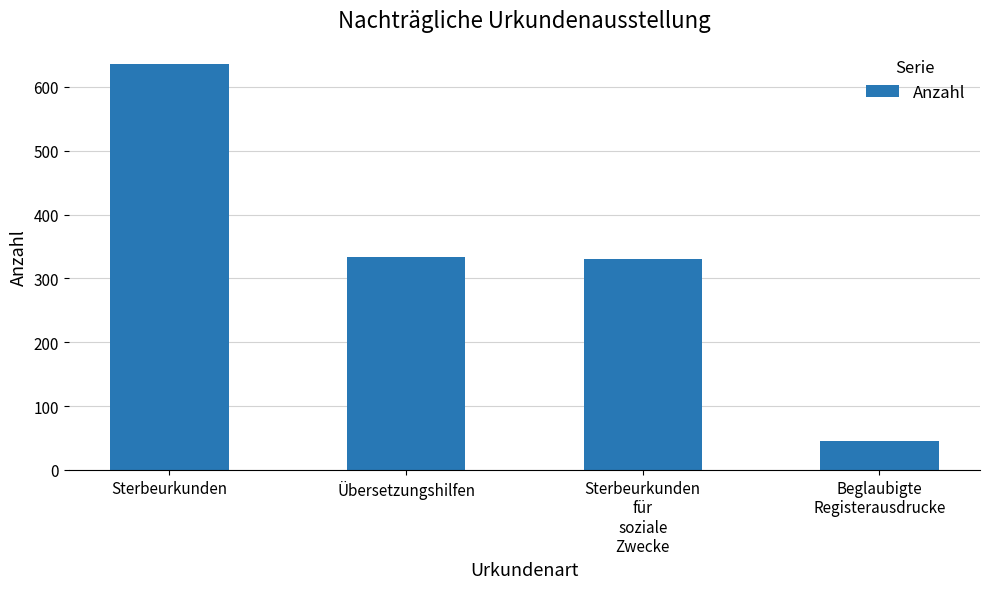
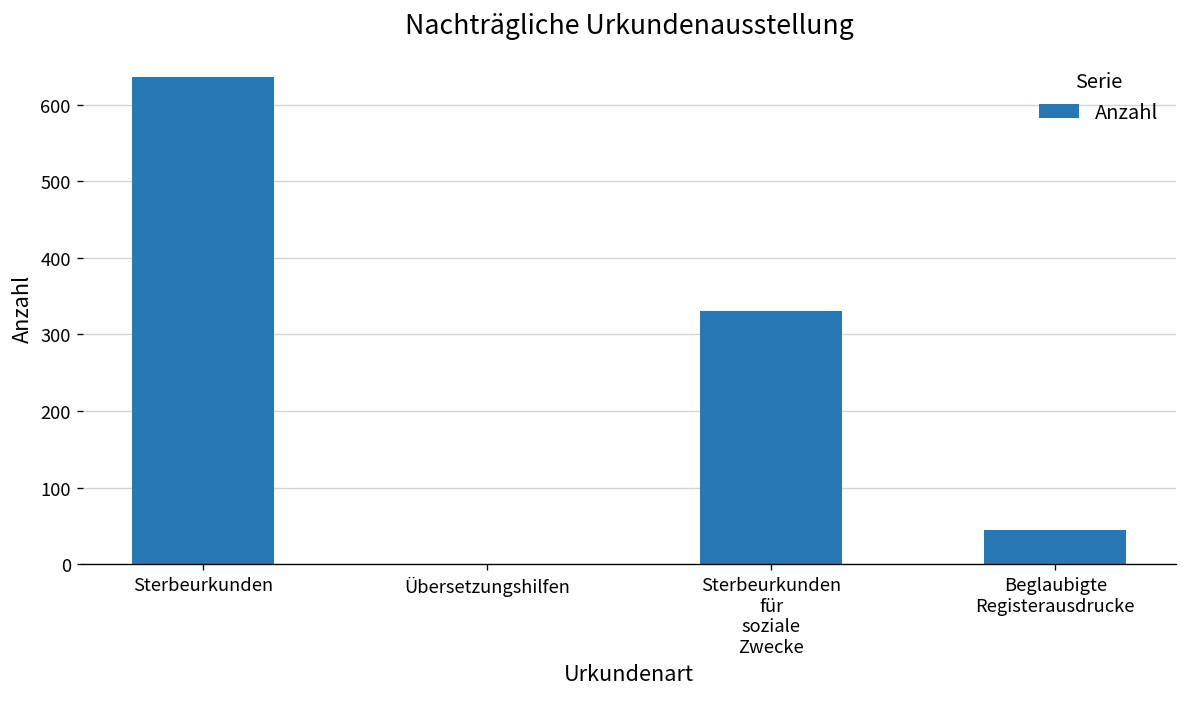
  {
    "Sterbeurkunden": 640,
-   "Übersetzungshilfen": 330,
+   "Übersetzungshilfen": 0,
    "Sterbeurkunden für soziale Zwecke": 330,
    "Beglaubigte Registerausdrucke": 50
  }
